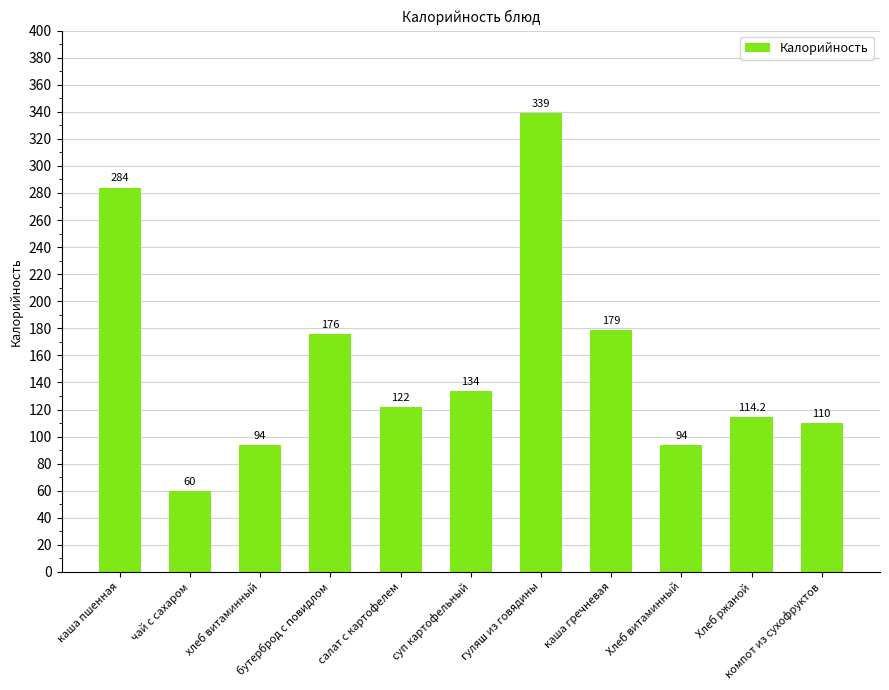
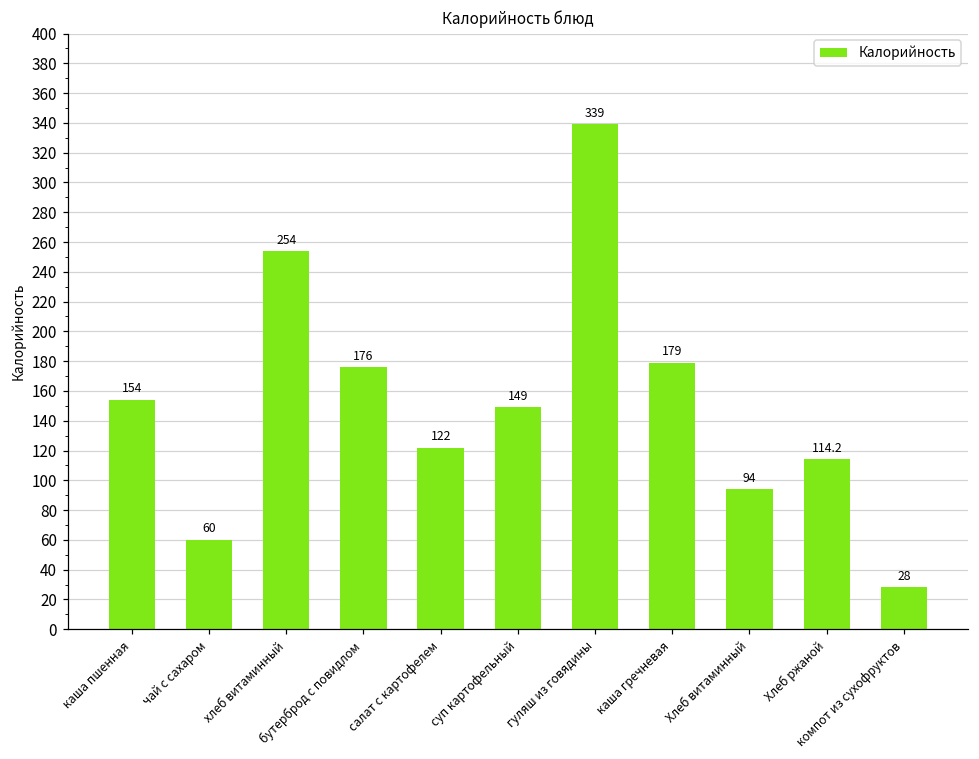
  {
-   "каша пшенная": 284,
+   "каша пшенная": 154,
    "чай с сахаром": 60,
-   "хлеб витаминный": 94,
+   "хлеб витаминный": 254,
    "бутерброд с повидлом": 176,
    "салат с картофелем": 122,
-   "суп картофельный": 134,
+   "суп картофельный": 149,
    "гуляш из говядины": 339,
    "каша гречневая": 179,
    "Хлеб витаминный": 94,
    "Хлеб ржаной": 114.2,
-   "компот из сухофруктов": 110
+   "компот из сухофруктов": 28
  }
